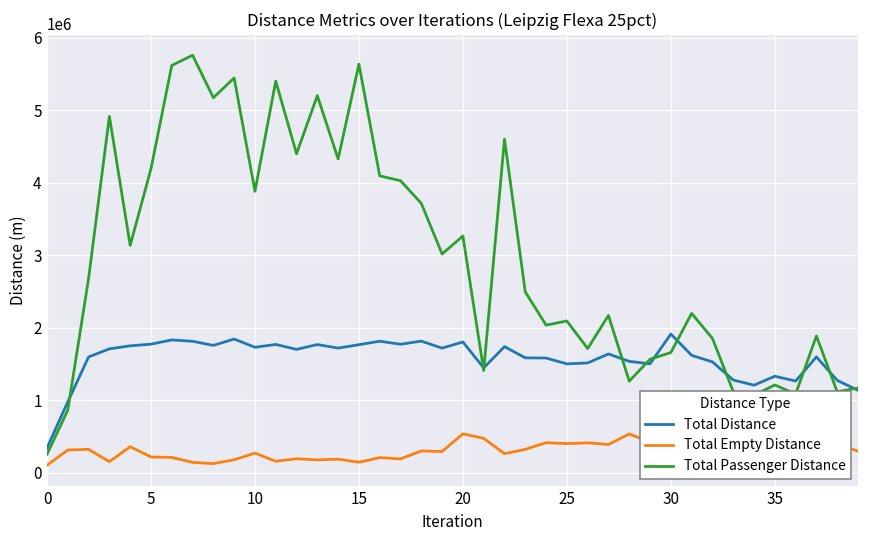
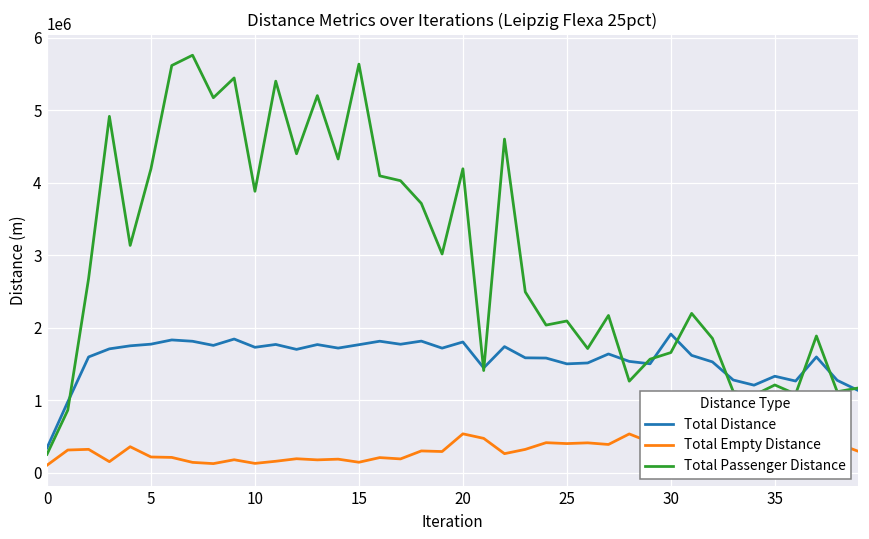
  {
    "Total Distance": {
      "0": 300000,
      "5": 1800000,
      "10": 1700000,
      "15": 1800000,
      "20": 1800000,
      "25": 1500000,
      "30": 1900000,
      "35": 1300000
    },
    "Total Empty Distance": {
      "0": 100000,
      "5": 200000,
-     "10": 300000,
+     "10": 100000,
      "15": 100000,
      "20": 500000,
      "25": 400000
    },
    "Total Passenger Distance": {
      "0": 300000,
      "5": 4200000,
      "10": 3900000,
      "15": 5600000,
-     "20": 3300000,
+     "20": 4200000,
      "25": 2100000,
      "30": 1700000,
      "35": 1200000
    }
  }
